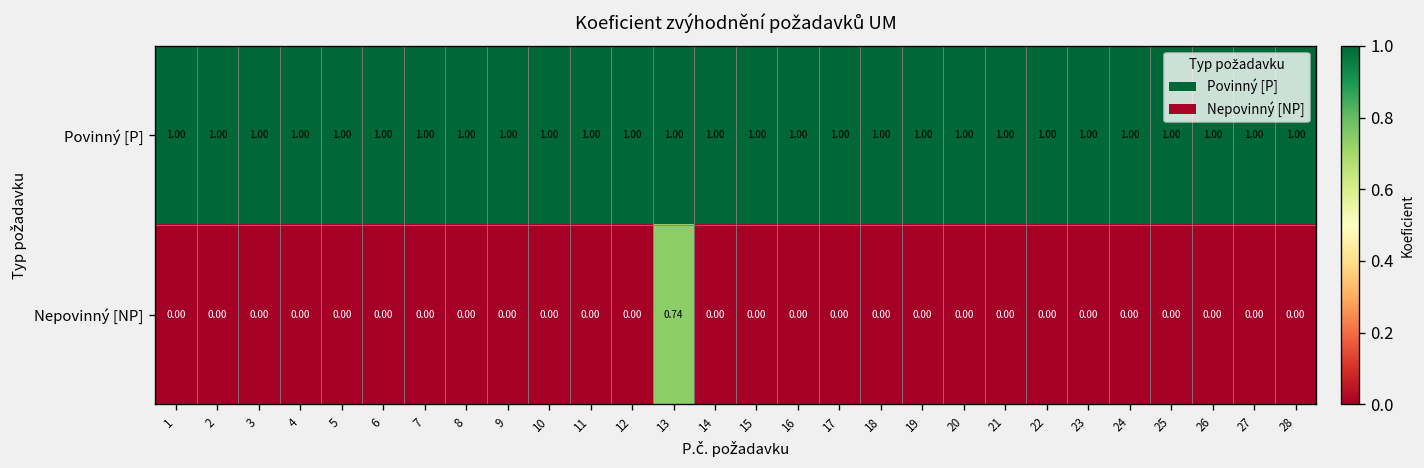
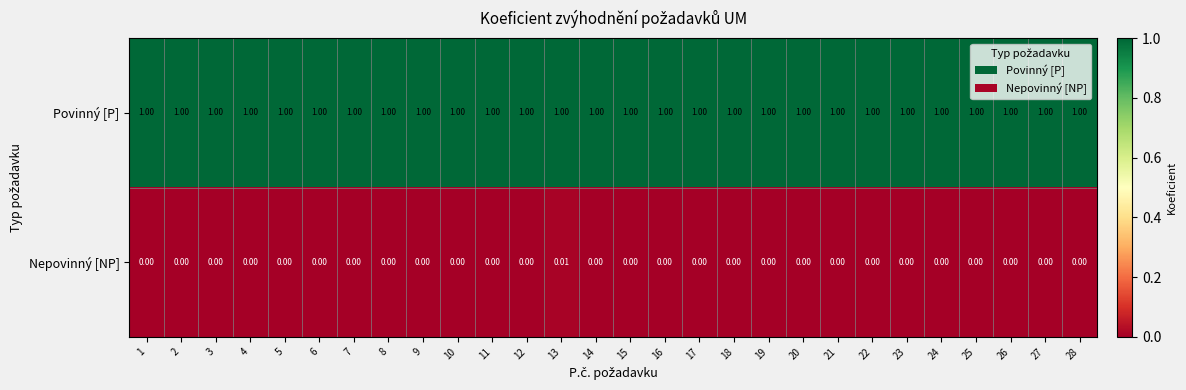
  {
    "Povinný [P]": {
      "1": 1.00,
      "2": 1.00,
      "3": 1.00,
      "4": 1.00,
      "5": 1.00,
      "6": 1.00,
      "7": 1.00,
      "8": 1.00,
      "9": 1.00,
      "10": 1.00,
      "11": 1.00,
      "12": 1.00,
      "13": 1.00,
      "14": 1.00,
      "15": 1.00,
      "16": 1.00,
      "17": 1.00,
      "18": 1.00,
      "19": 1.00,
      "20": 1.00,
      "21": 1.00,
      "22": 1.00,
      "23": 1.00,
      "24": 1.00,
      "25": 1.00,
      "26": 1.00,
      "27": 1.00,
      "28": 1.00
    },
    "Nepovinný [NP]": {
      "1": 0.00,
      "2": 0.00,
      "3": 0.00,
      "4": 0.00,
      "5": 0.00,
      "6": 0.00,
      "7": 0.00,
      "8": 0.00,
      "9": 0.00,
      "10": 0.00,
      "11": 0.00,
      "12": 0.00,
-     "13": 0.74,
+     "13": 0.01,
      "14": 0.00,
      "15": 0.00,
      "16": 0.00,
      "17": 0.00,
      "18": 0.00,
      "19": 0.00,
      "20": 0.00,
      "21": 0.00,
      "22": 0.00,
      "23": 0.00,
      "24": 0.00,
      "25": 0.00,
      "26": 0.00,
      "27": 0.00,
      "28": 0.00
    }
  }
